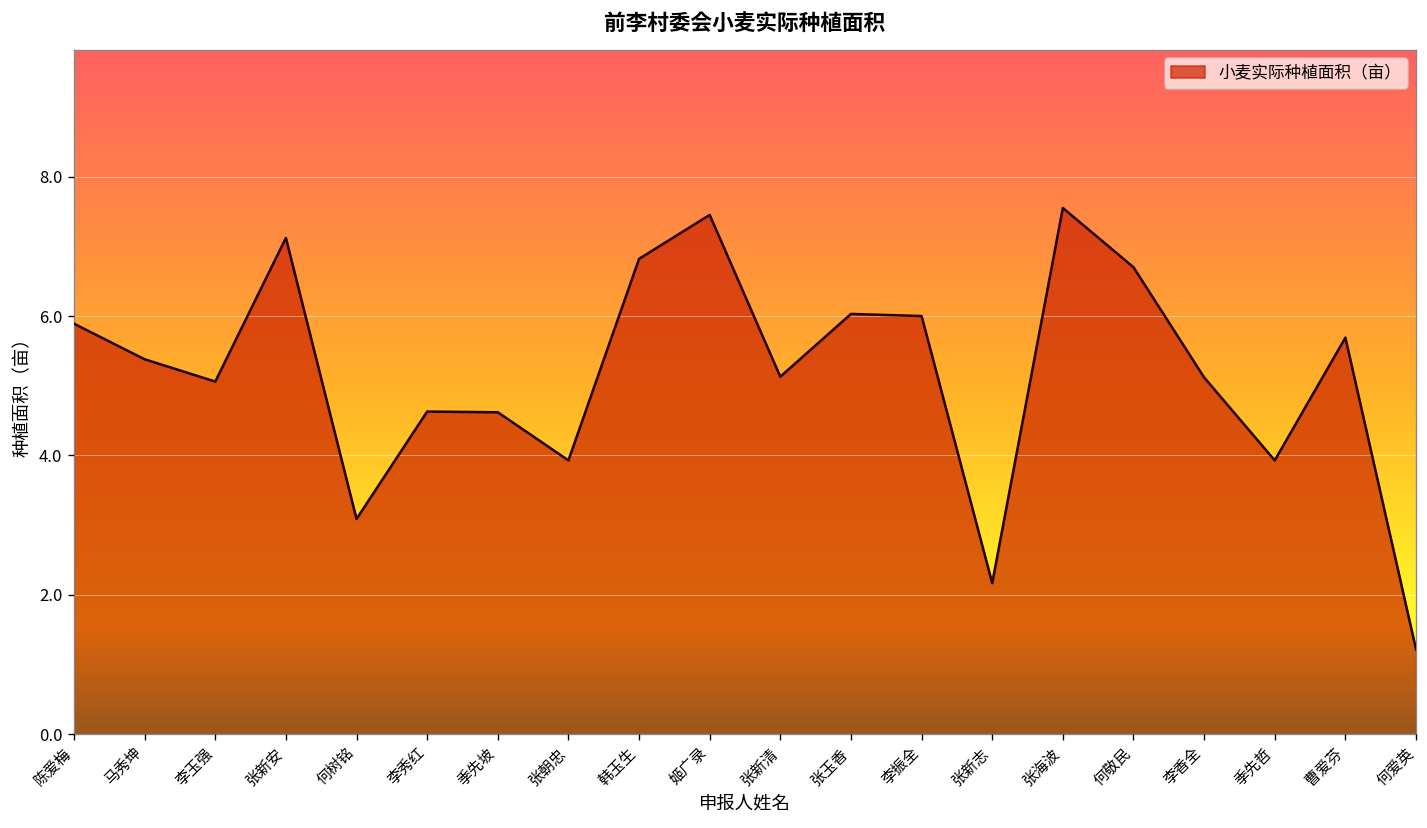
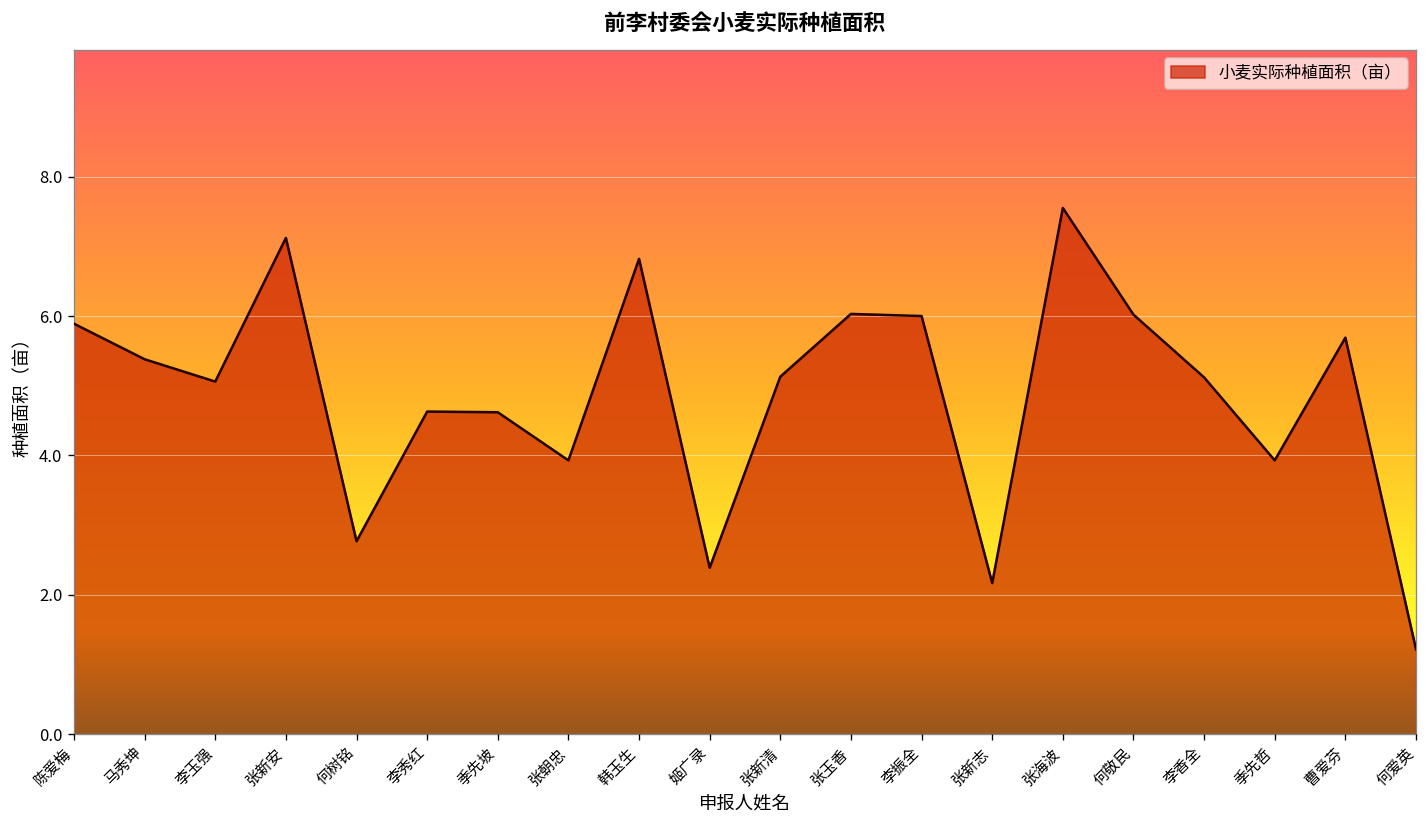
  {
    "陈爱梅": 5.9,
    "马秀坤": 5.4,
    "李玉强": 5.1,
    "张新安": 7.1,
-   "何树铭": 3.1,
+   "何树铭": 2.8,
    "李秀红": 4.6,
    "季先坡": 4.6,
    "张朝忠": 3.9,
    "韩玉生": 6.8,
-   "姬广录": 7.5,
+   "姬广录": 2.4,
    "张新清": 5.1,
    "张玉香": 6.0,
    "李振全": 6.0,
    "张新志": 2.2,
    "张海波": 7.6,
-   "何敬民": 6.7,
+   "何敬民": 6.0,
    "李香全": 5.1,
    "季先哲": 3.9,
    "曹爱芬": 5.7,
    "何爱英": 1.2
  }
